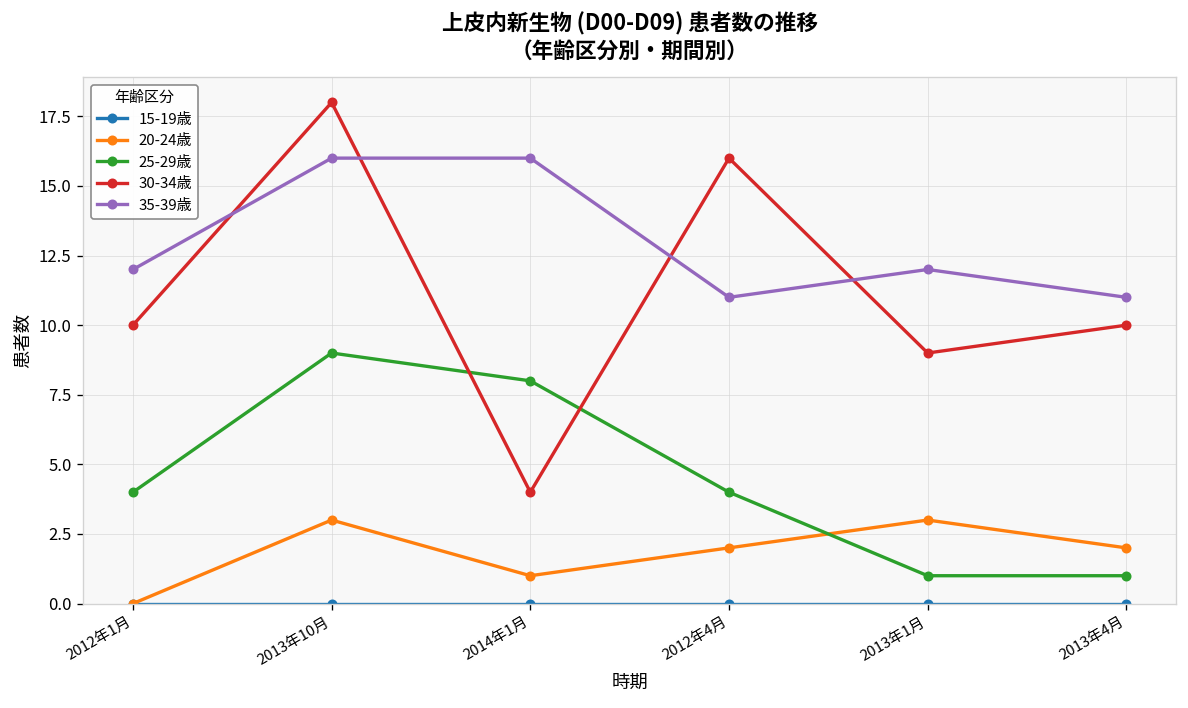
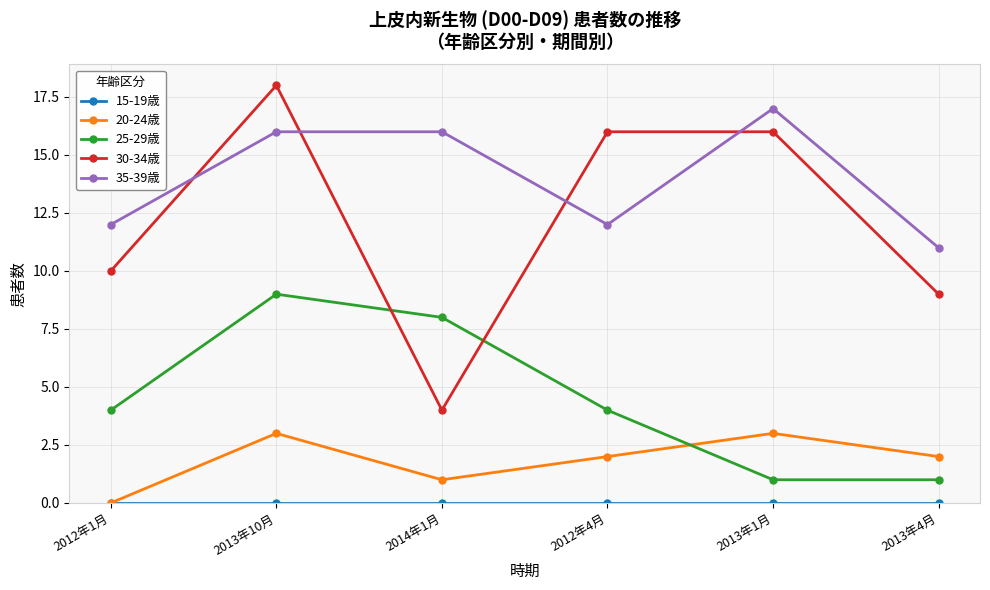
  {
    "15-19歳": {
      "2013年10月": 0,
      "2014年1月": 0,
      "2012年4月": 0,
      "2013年1月": 0,
      "2013年4月": 0
    },
    "20-24歳": {
      "2013年10月": 3,
      "2014年1月": 1,
      "2012年4月": 2,
      "2013年1月": 3,
      "2013年4月": 2
    },
    "25-29歳": {
      "2012年1月": 4,
      "2013年10月": 9,
      "2014年1月": 8,
      "2012年4月": 4,
      "2013年1月": 1,
      "2013年4月": 1
    },
    "30-34歳": {
      "2012年1月": 10,
      "2013年10月": 18,
      "2014年1月": 4,
      "2012年4月": 16,
-     "2013年1月": 9,
-     "2013年4月": 10
+     "2013年1月": 16,
+     "2013年4月": 9
    },
    "35-39歳": {
      "2012年1月": 12,
      "2013年10月": 16,
      "2014年1月": 16,
-     "2012年4月": 11,
-     "2013年1月": 12,
+     "2012年4月": 12,
+     "2013年1月": 17,
      "2013年4月": 11
    }
  }
